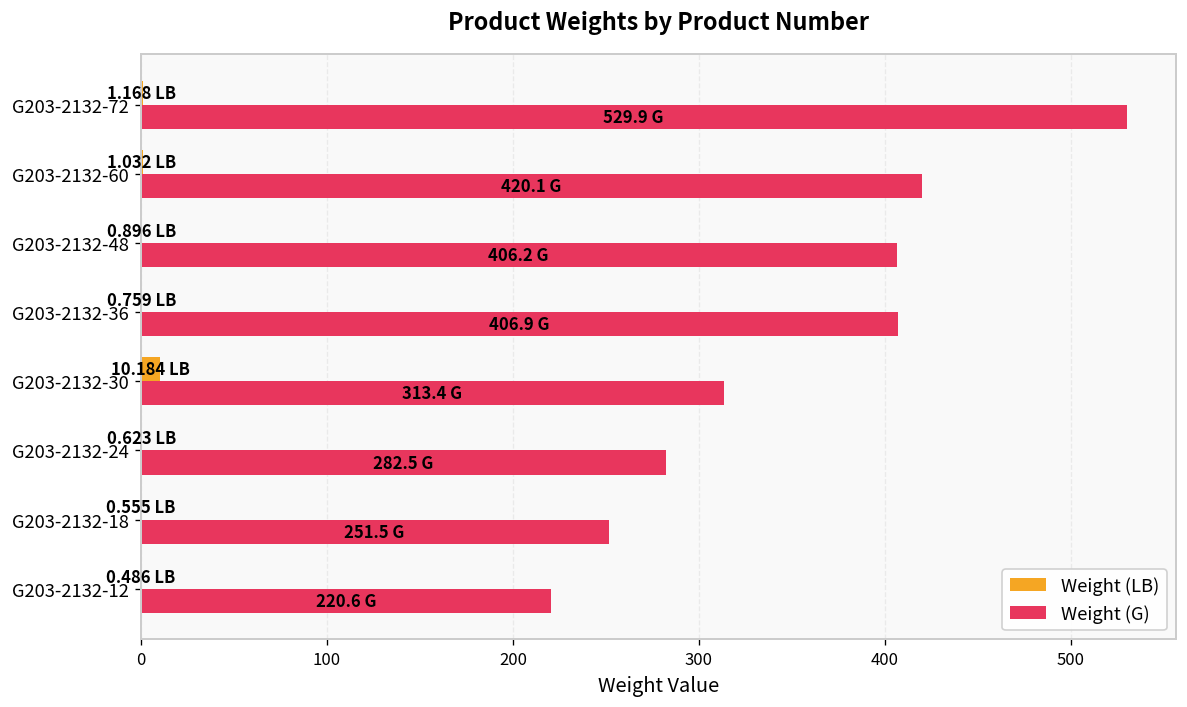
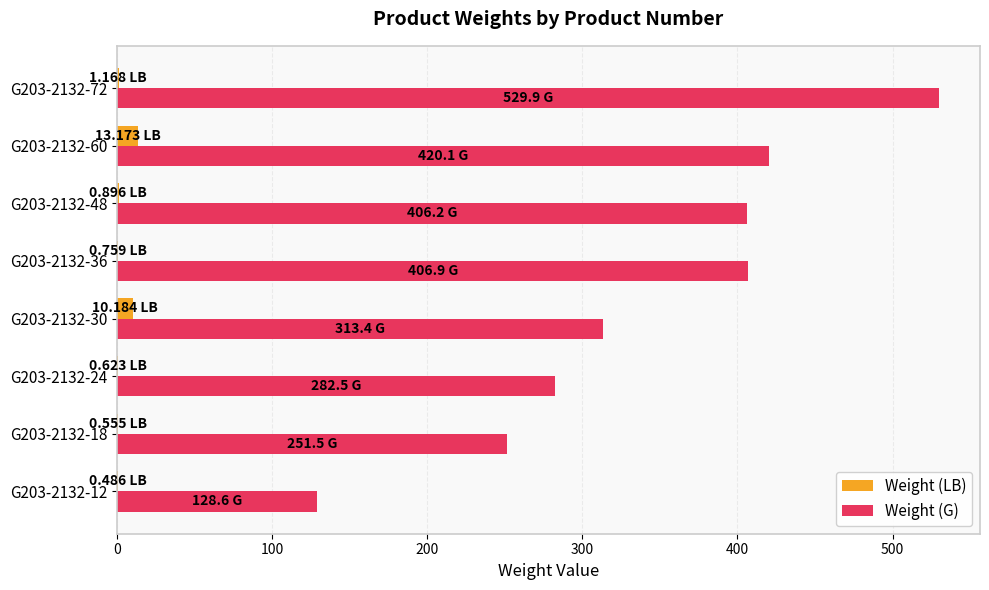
  {
    "Weight (LB)": {
      "G203-2132-72": 1.168,
-     "G203-2132-60": 1.032,
+     "G203-2132-60": 13.173,
      "G203-2132-48": 0.896,
      "G203-2132-36": 0.759,
      "G203-2132-30": 10.184,
      "G203-2132-24": 0.623,
      "G203-2132-18": 0.555,
      "G203-2132-12": 0.486
    },
    "Weight (G)": {
      "G203-2132-72": 529.9,
      "G203-2132-60": 420.1,
      "G203-2132-48": 406.2,
      "G203-2132-36": 406.9,
      "G203-2132-30": 313.4,
      "G203-2132-24": 282.5,
      "G203-2132-18": 251.5,
-     "G203-2132-12": 220.6
+     "G203-2132-12": 128.6
    }
  }
